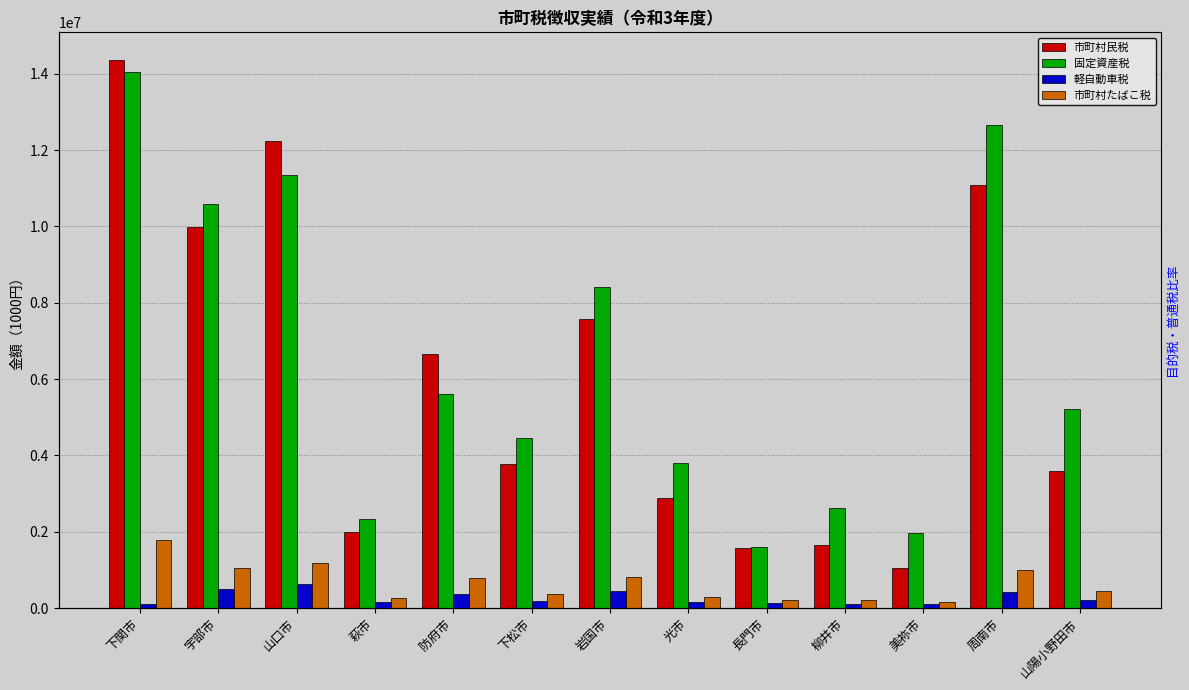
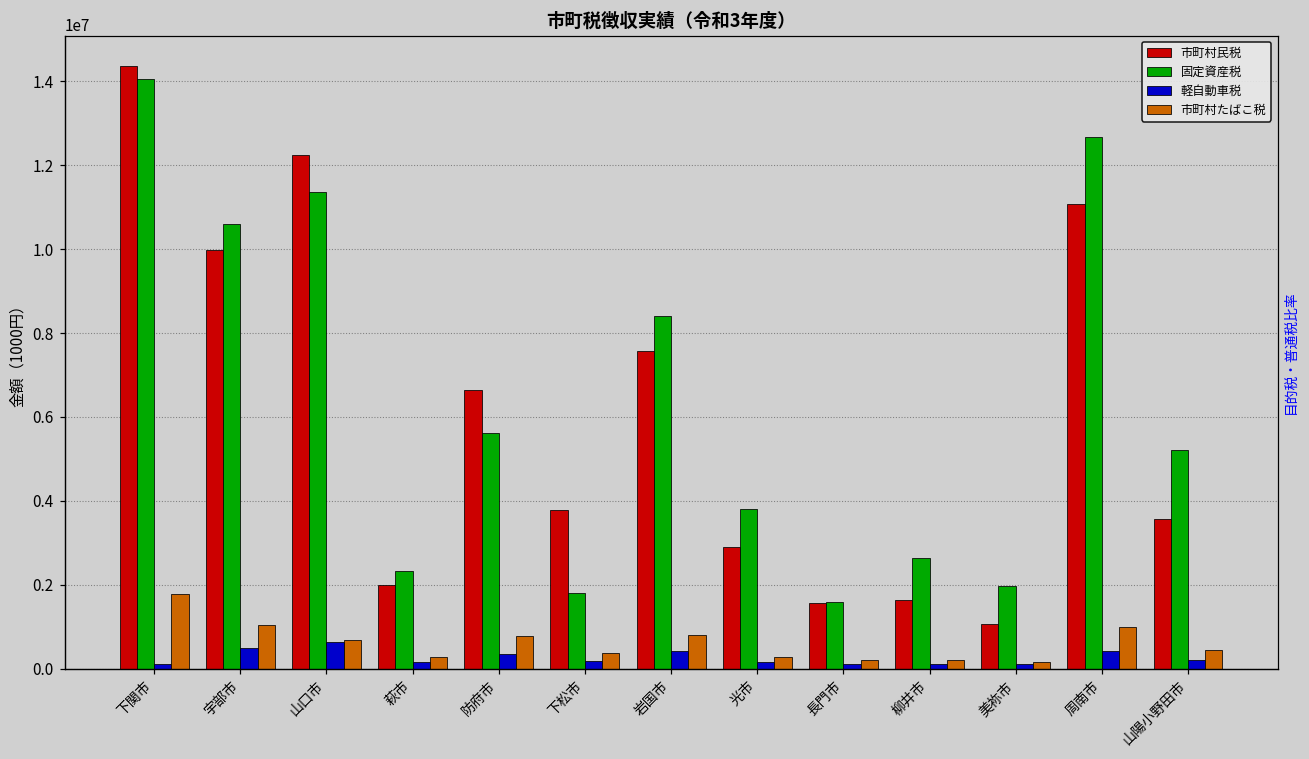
  {
    "市町村民税": {
      "下関市": 14400000,
      "宇部市": 10000000,
      "山口市": 12200000,
      "萩市": 2000000,
      "防府市": 6600000,
      "下松市": 3800000,
      "岩国市": 7600000,
      "光市": 2900000,
      "長門市": 1600000,
      "柳井市": 1600000,
      "美祢市": 1100000,
      "周南市": 11100000,
      "山陽小野田市": 3600000
    },
    "固定資産税": {
      "下関市": 14100000,
      "宇部市": 10600000,
      "山口市": 11400000,
      "萩市": 2300000,
      "防府市": 5600000,
-     "下松市": 4500000,
+     "下松市": 1800000,
      "岩国市": 8400000,
      "光市": 3800000,
      "長門市": 1600000,
      "柳井市": 2600000,
      "美祢市": 2000000,
      "周南市": 12700000,
      "山陽小野田市": 5200000
    },
    "軽自動車税": {
      "下関市": 100000,
      "宇部市": 500000,
      "山口市": 600000,
      "萩市": 200000,
      "防府市": 400000,
      "下松市": 200000,
      "岩国市": 400000,
      "光市": 200000,
      "長門市": 100000,
      "柳井市": 100000,
      "美祢市": 100000,
      "周南市": 400000,
      "山陽小野田市": 200000
    },
    "市町村たばこ税": {
      "下関市": 1800000,
      "宇部市": 1100000,
-     "山口市": 1200000,
+     "山口市": 700000,
      "萩市": 300000,
      "防府市": 800000,
      "下松市": 400000,
      "岩国市": 800000,
      "光市": 300000,
      "長門市": 200000,
      "柳井市": 200000,
      "美祢市": 200000,
      "周南市": 1000000,
      "山陽小野田市": 500000
    }
  }
